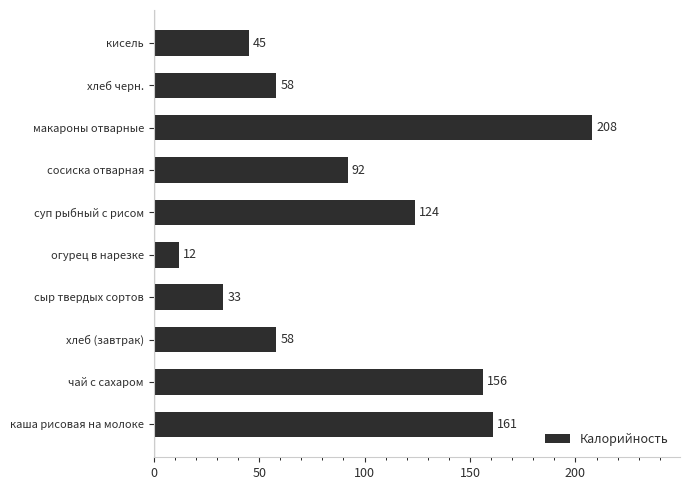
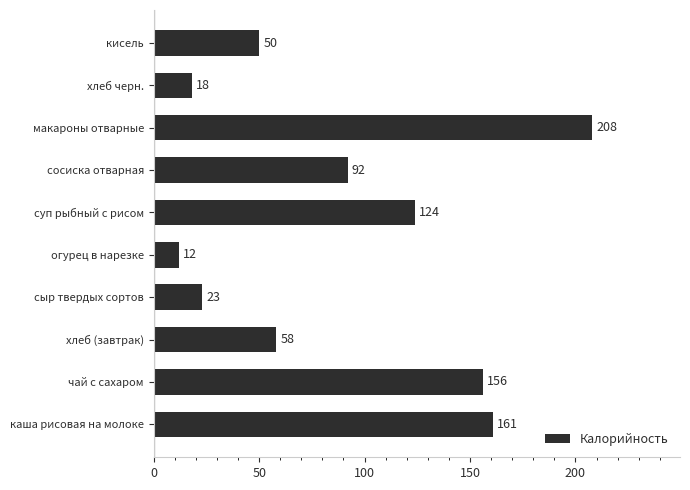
  {
-   "кисель": 45,
-   "хлеб черн.": 58,
+   "кисель": 50,
+   "хлеб черн.": 18,
    "макароны отварные": 208,
    "сосиска отварная": 92,
    "суп рыбный с рисом": 124,
    "огурец в нарезке": 12,
-   "сыр твердых сортов": 33,
+   "сыр твердых сортов": 23,
    "хлеб (завтрак)": 58,
    "чай с сахаром": 156,
    "каша рисовая на молоке": 161
  }
